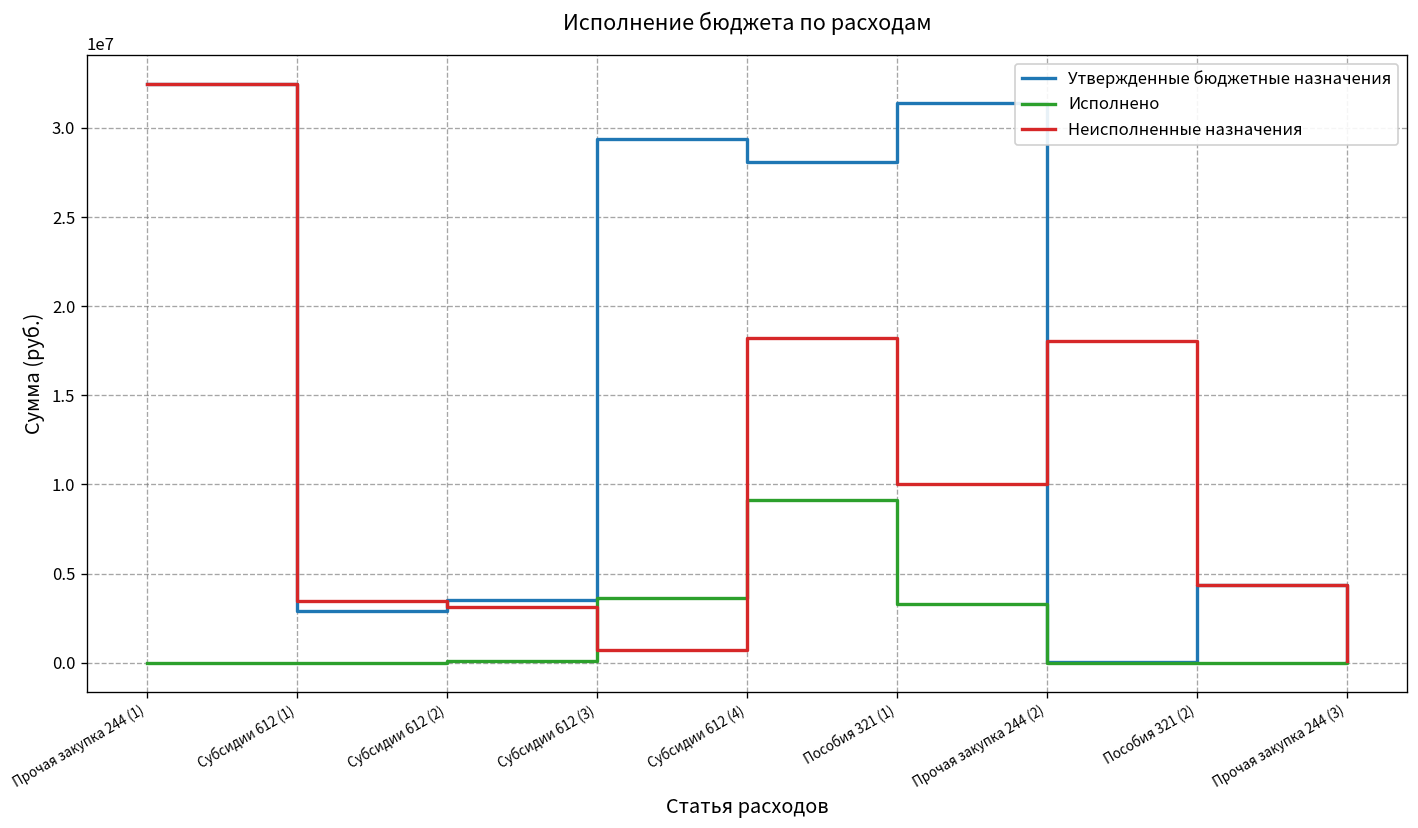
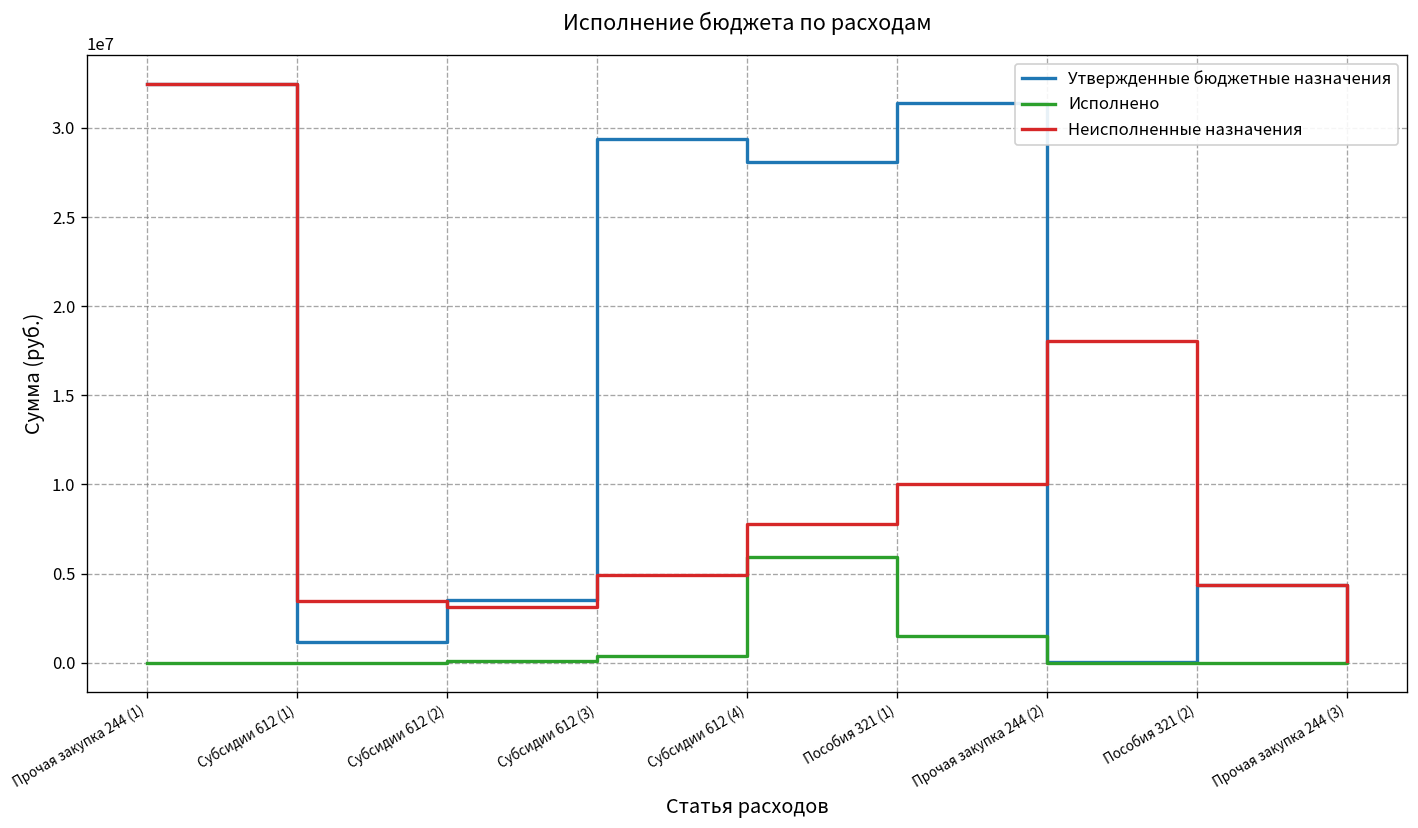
  {
    "Утвержденные бюджетные назначения": {
-     "Субсидии 612 (1)": 2900000,
+     "Субсидии 612 (1)": 1200000,
      "Субсидии 612 (2)": 3500000,
      "Субсидии 612 (3)": 29400000,
      "Субсидии 612 (4)": 28100000,
      "Пособия 321 (1)": 31400000
    },
    "Исполнено": {
      "Прочая закупка 244 (1)": 0,
      "Субсидии 612 (1)": 0,
      "Субсидии 612 (2)": 100000,
-     "Субсидии 612 (3)": 3600000,
-     "Субсидии 612 (4)": 9100000,
-     "Пособия 321 (1)": 3300000,
+     "Субсидии 612 (3)": 400000,
+     "Субсидии 612 (4)": 5900000,
+     "Пособия 321 (1)": 1500000,
      "Пособия 321 (2)": 0
    },
    "Неисполненные назначения": {
      "Субсидии 612 (1)": 3500000,
      "Субсидии 612 (2)": 3100000,
-     "Субсидии 612 (3)": 700000,
-     "Субсидии 612 (4)": 18200000,
+     "Субсидии 612 (3)": 4900000,
+     "Субсидии 612 (4)": 7800000,
      "Пособия 321 (1)": 10000000,
      "Прочая закупка 244 (2)": 18000000
    }
  }
